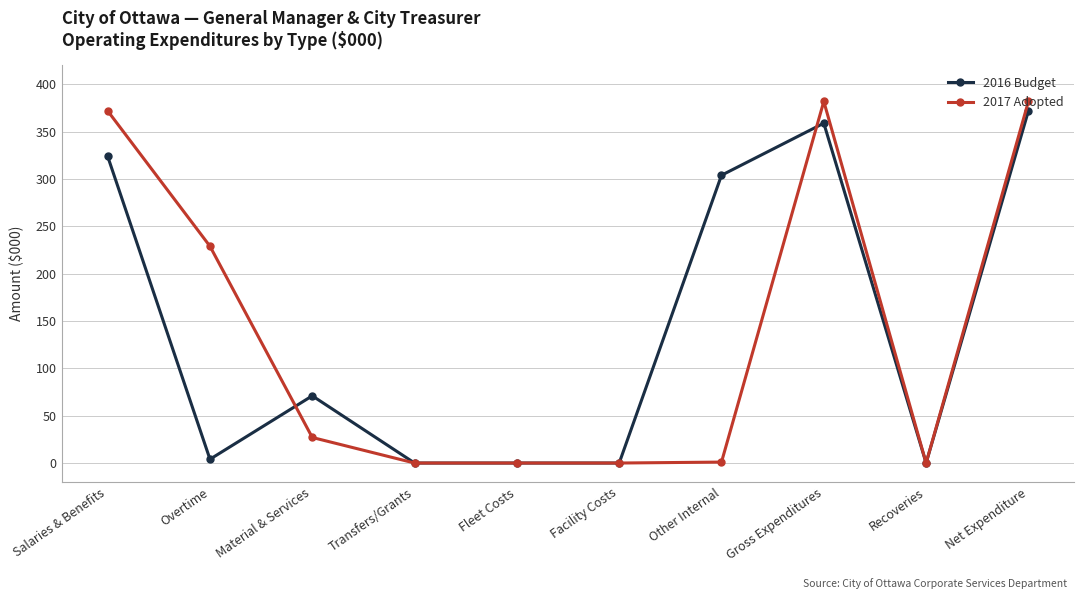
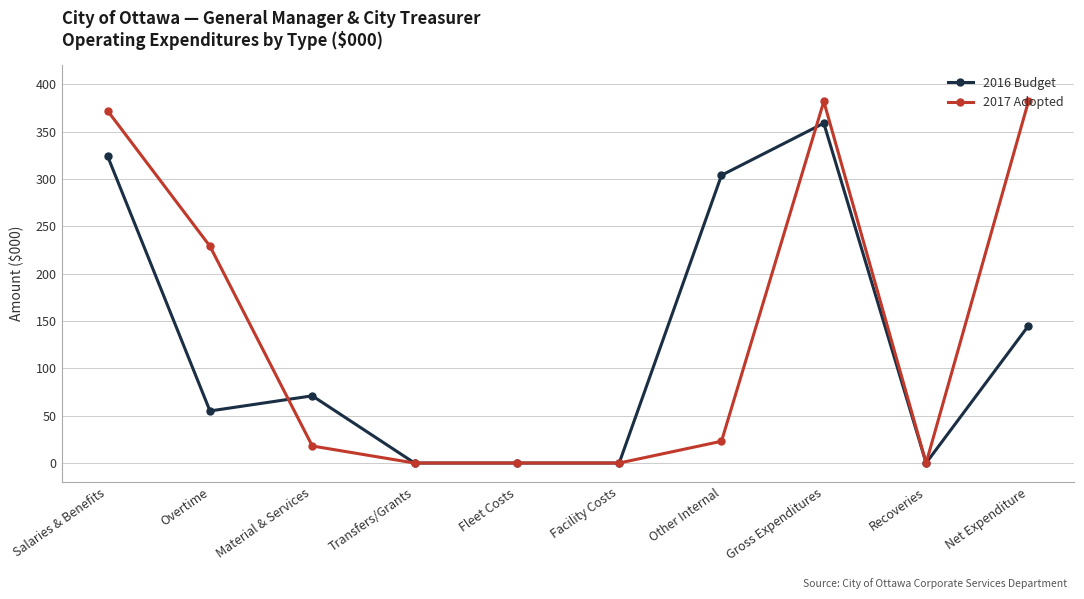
  {
    "2016 Budget": {
      "Salaries & Benefits": 320,
-     "Overtime": 0,
+     "Overtime": 60,
      "Material & Services": 70,
      "Other Internal": 300,
      "Gross Expenditures": 360,
-     "Net Expenditure": 370
+     "Net Expenditure": 150
    },
    "2017 Adopted": {
      "Salaries & Benefits": 370,
      "Overtime": 230,
-     "Material & Services": 30,
-     "Other Internal": 0,
+     "Material & Services": 20,
+     "Other Internal": 20,
      "Gross Expenditures": 380,
      "Net Expenditure": 380
    }
  }
